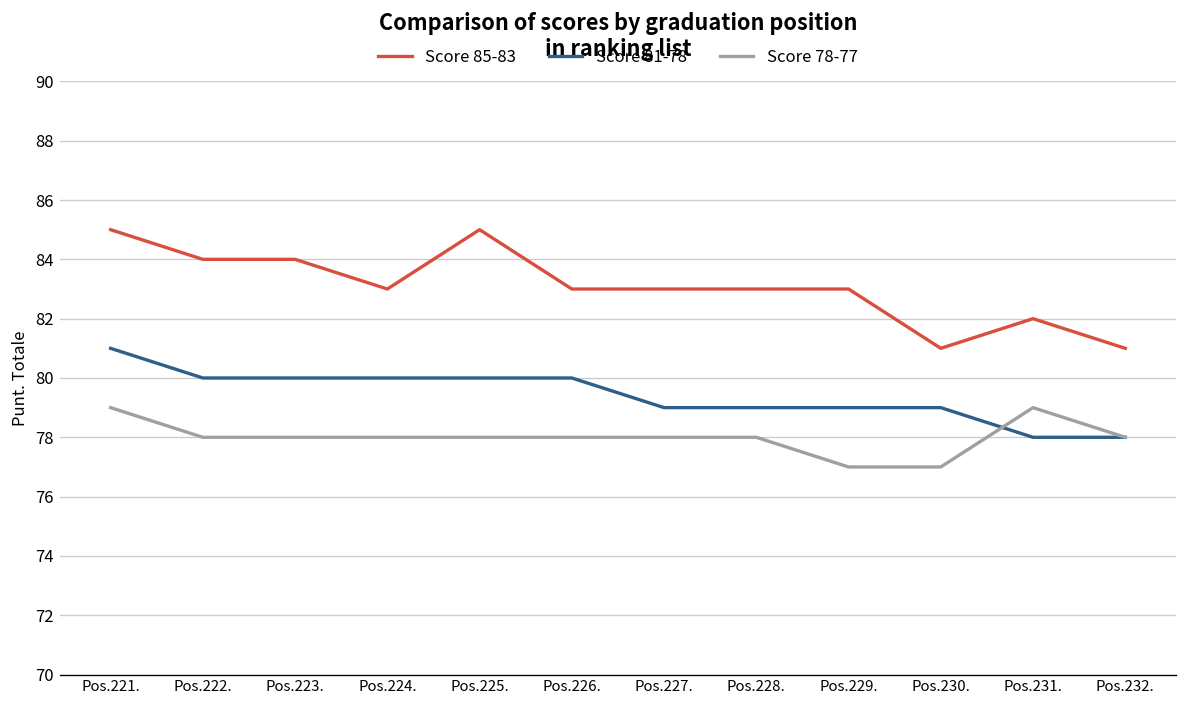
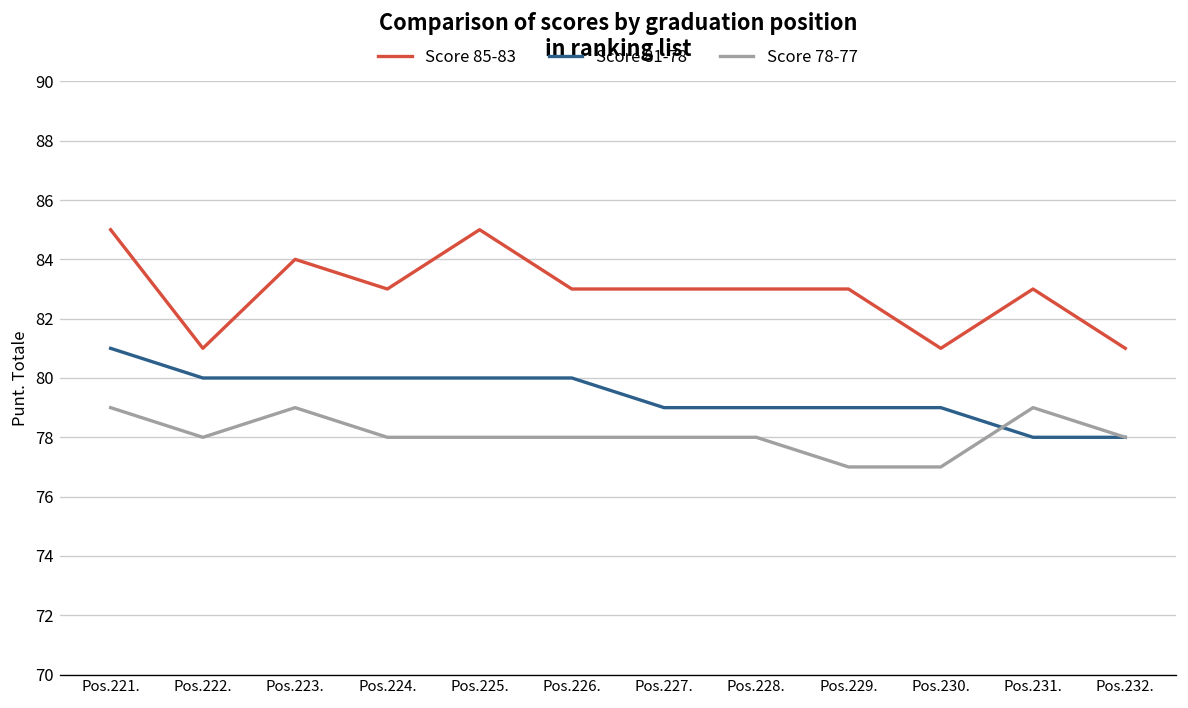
  {
    "Score 85-83": {
      "Pos.221.": 85,
-     "Pos.222.": 84,
+     "Pos.222.": 81,
      "Pos.223.": 84,
      "Pos.224.": 83,
      "Pos.225.": 85,
      "Pos.226.": 83,
      "Pos.227.": 83,
      "Pos.228.": 83,
      "Pos.229.": 83,
      "Pos.230.": 81,
-     "Pos.231.": 82,
+     "Pos.231.": 83,
      "Pos.232.": 81
    },
    "Score 81-78": {
      "Pos.221.": 81,
      "Pos.222.": 80,
      "Pos.223.": 80,
      "Pos.224.": 80,
      "Pos.225.": 80,
      "Pos.226.": 80,
      "Pos.227.": 79,
      "Pos.228.": 79,
      "Pos.229.": 79,
      "Pos.230.": 79,
      "Pos.231.": 78
    },
    "Score 78-77": {
      "Pos.221.": 79,
      "Pos.222.": 78,
-     "Pos.223.": 78,
+     "Pos.223.": 79,
      "Pos.224.": 78,
      "Pos.225.": 78,
      "Pos.226.": 78,
      "Pos.227.": 78,
      "Pos.228.": 78,
      "Pos.229.": 77,
      "Pos.230.": 77,
      "Pos.231.": 79
    }
  }
